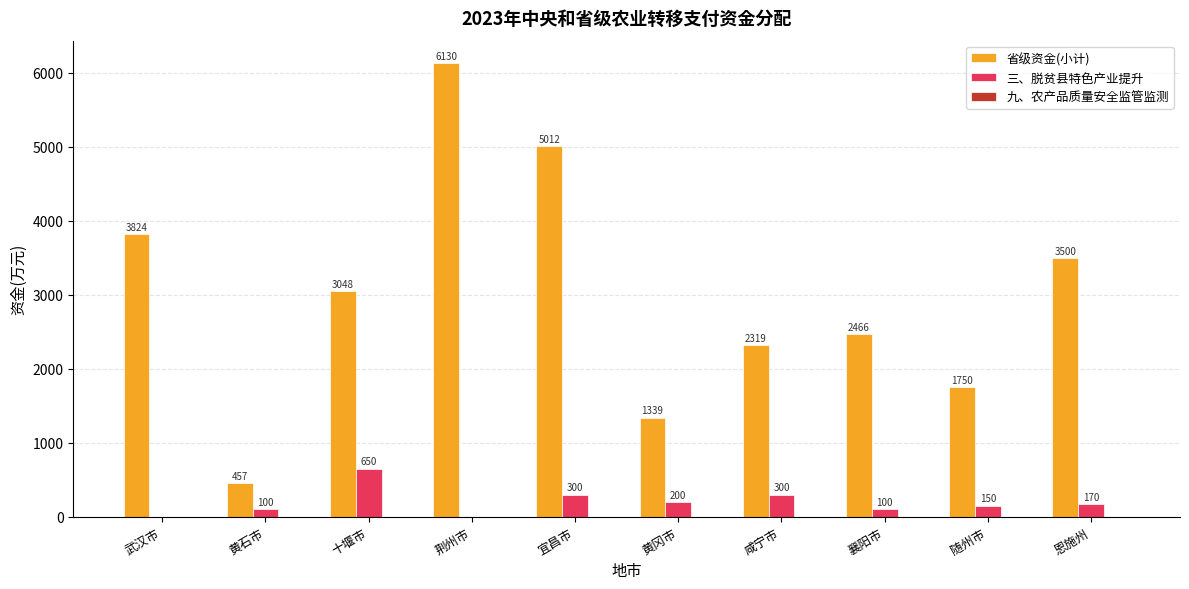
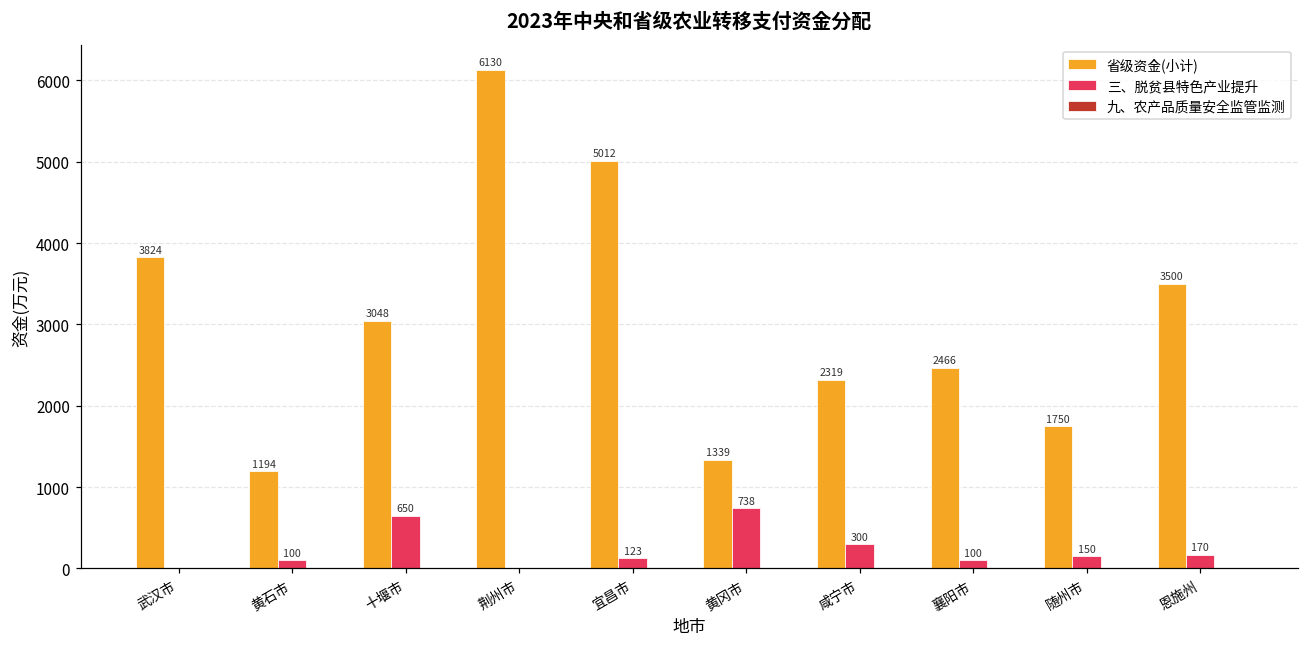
  {
    "省级资金(小计)": {
      "武汉市": 3824,
-     "黄石市": 457,
+     "黄石市": 1194,
      "十堰市": 3048,
      "荆州市": 6130,
      "宜昌市": 5012,
      "黄冈市": 1339,
      "咸宁市": 2319,
      "襄阳市": 2466,
      "随州市": 1750,
      "恩施州": 3500
    },
    "三、脱贫县特色产业提升": {
      "黄石市": 100,
      "十堰市": 650,
-     "宜昌市": 300,
-     "黄冈市": 200,
+     "宜昌市": 123,
+     "黄冈市": 738,
      "咸宁市": 300,
      "襄阳市": 100,
      "随州市": 150,
      "恩施州": 170
    },
    "九、农产品质量安全监管监测": {
      "武汉市": 0,
      "黄石市": 0,
      "十堰市": 0,
      "荆州市": 0,
      "宜昌市": 0,
      "黄冈市": 0,
      "咸宁市": 0,
      "襄阳市": 0,
      "随州市": 0,
      "恩施州": 0
    }
  }
